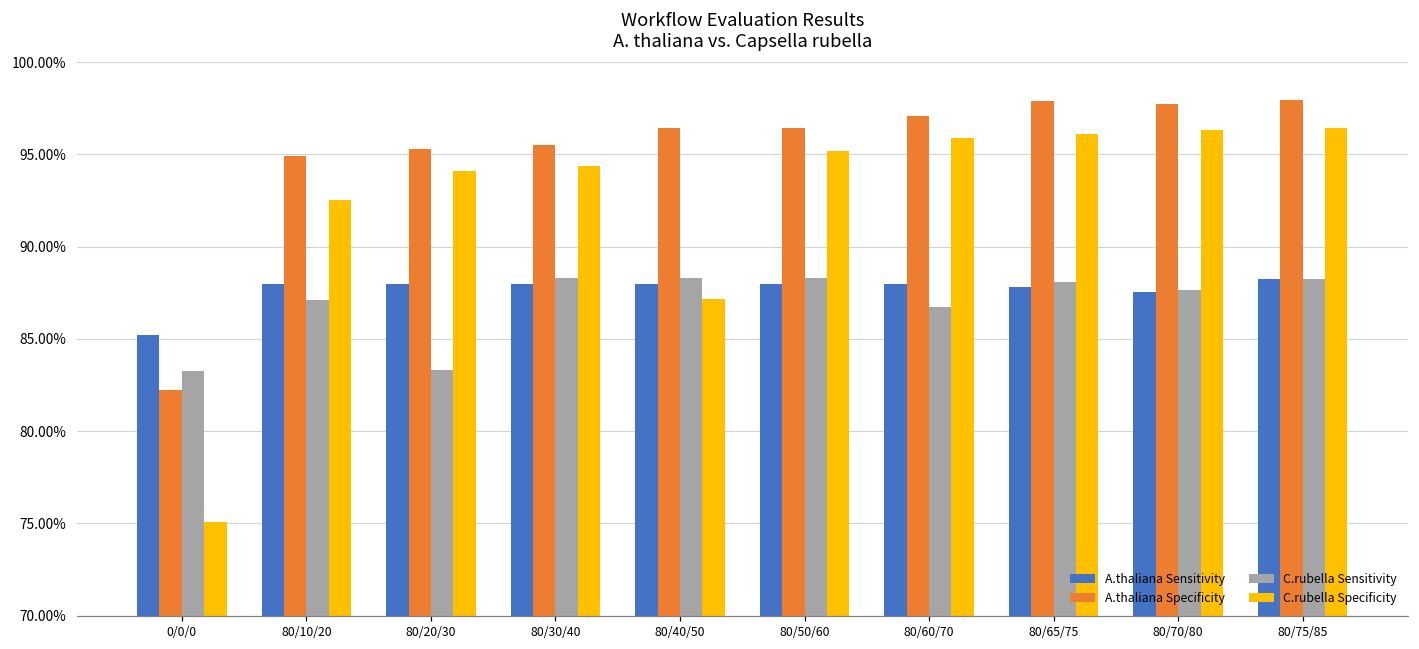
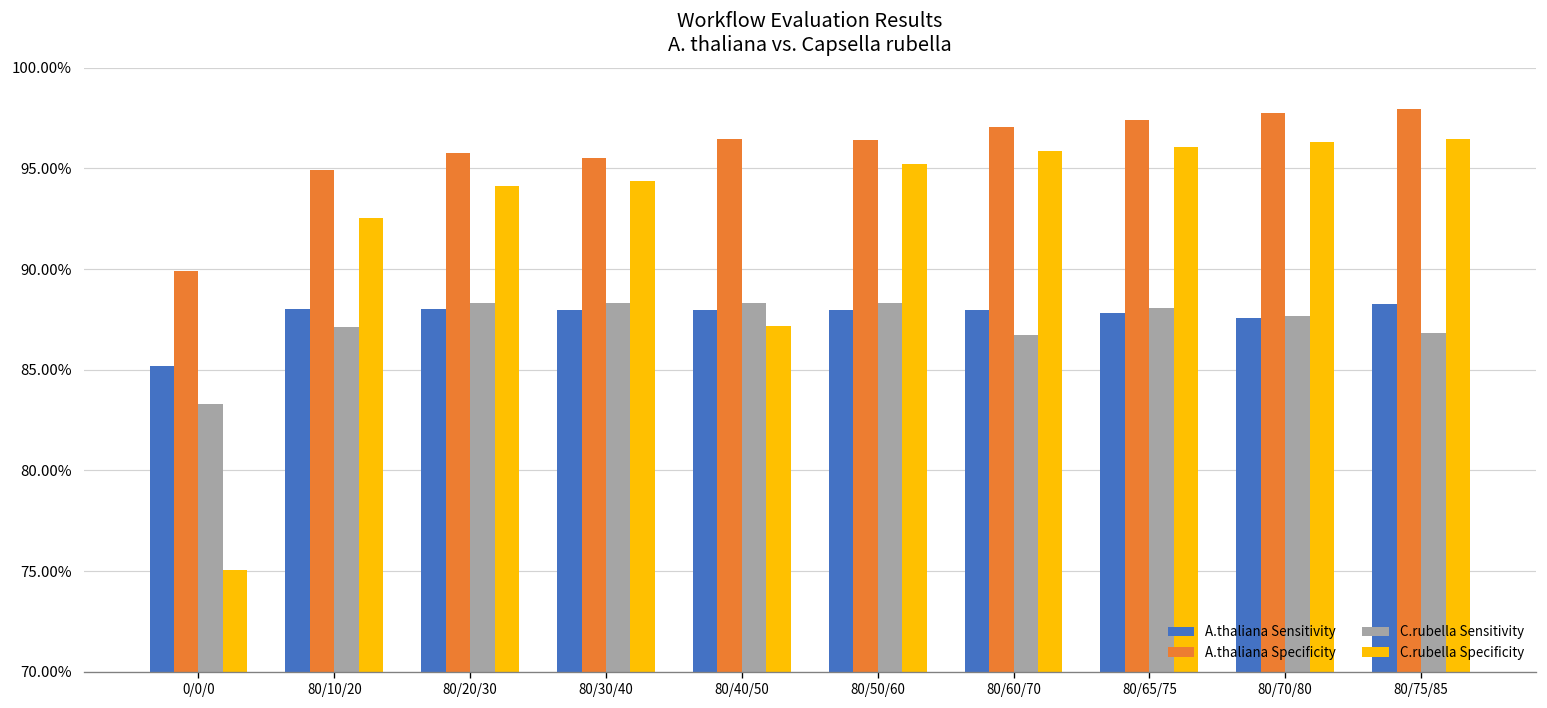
  {
    "A.thaliana Sensitivity": {
      "0/0/0": "85.2%",
      "80/10/20": "88.0%",
      "80/20/30": "88.0%",
      "80/30/40": "88.0%",
      "80/40/50": "88.0%",
      "80/50/60": "88.0%",
      "80/60/70": "88.0%",
      "80/65/75": "87.8%",
      "80/70/80": "87.6%",
      "80/75/85": "88.3%"
    },
    "A.thaliana Specificity": {
-     "0/0/0": "82.2%",
+     "0/0/0": "89.9%",
      "80/10/20": "94.9%",
-     "80/20/30": "95.3%",
+     "80/20/30": "95.8%",
      "80/30/40": "95.5%",
      "80/40/50": "96.4%",
      "80/50/60": "96.4%",
      "80/60/70": "97.1%",
-     "80/65/75": "97.9%",
+     "80/65/75": "97.4%",
      "80/70/80": "97.7%",
      "80/75/85": "98.0%"
    },
    "C.rubella Sensitivity": {
      "0/0/0": "83.3%",
      "80/10/20": "87.1%",
-     "80/20/30": "83.3%",
+     "80/20/30": "88.3%",
      "80/30/40": "88.3%",
      "80/40/50": "88.3%",
      "80/50/60": "88.3%",
      "80/60/70": "86.7%",
      "80/65/75": "88.1%",
      "80/70/80": "87.7%",
-     "80/75/85": "88.3%"
+     "80/75/85": "86.8%"
    },
    "C.rubella Specificity": {
      "0/0/0": "75.1%",
      "80/10/20": "92.5%",
      "80/20/30": "94.1%",
      "80/30/40": "94.4%",
      "80/40/50": "87.2%",
      "80/50/60": "95.2%",
      "80/60/70": "95.9%",
      "80/65/75": "96.1%",
      "80/70/80": "96.3%",
      "80/75/85": "96.4%"
    }
  }
